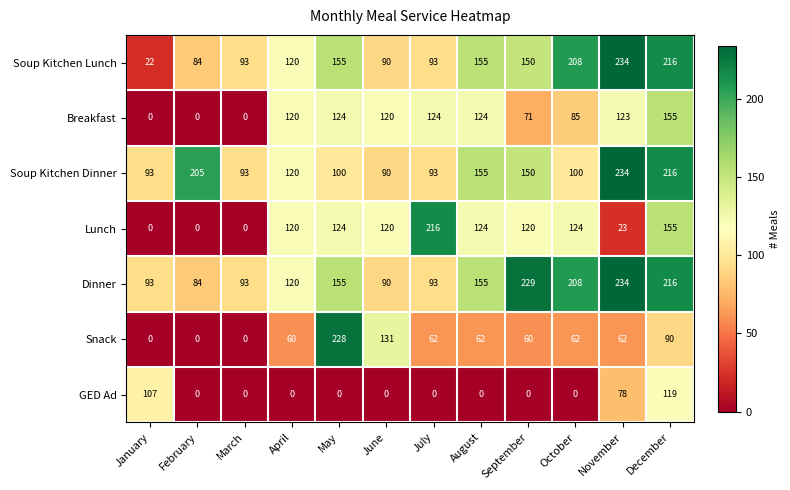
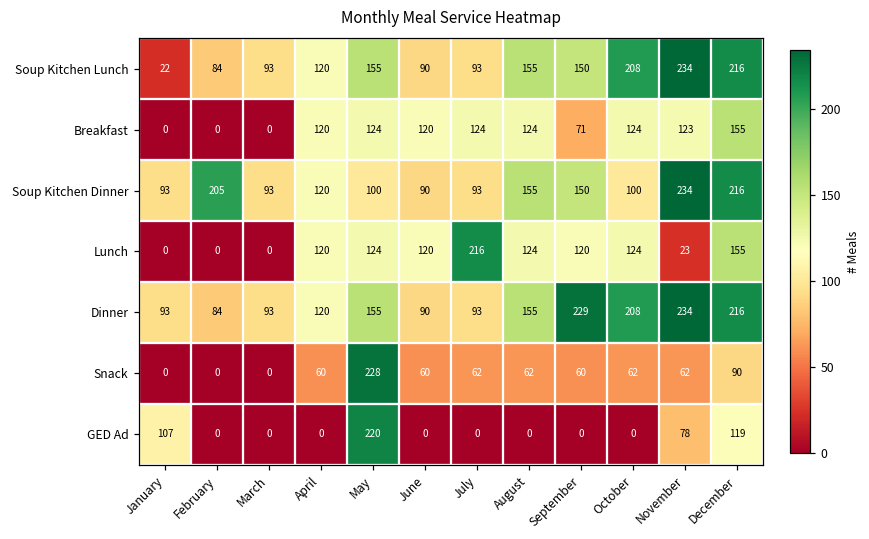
  {
    "Soup Kitchen Lunch": {
      "January": 22,
      "February": 84,
      "March": 93,
      "April": 120,
      "May": 155,
      "June": 90,
      "July": 93,
      "August": 155,
      "September": 150,
      "October": 208,
      "November": 234,
      "December": 216
    },
    "Breakfast": {
      "January": 0,
      "February": 0,
      "March": 0,
      "April": 120,
      "May": 124,
      "June": 120,
      "July": 124,
      "August": 124,
      "September": 71,
-     "October": 85,
+     "October": 124,
      "November": 123,
      "December": 155
    },
    "Soup Kitchen Dinner": {
      "January": 93,
      "February": 205,
      "March": 93,
      "April": 120,
      "May": 100,
      "June": 90,
      "July": 93,
      "August": 155,
      "September": 150,
      "October": 100,
      "November": 234,
      "December": 216
    },
    "Lunch": {
      "January": 0,
      "February": 0,
      "March": 0,
      "April": 120,
      "May": 124,
      "June": 120,
      "July": 216,
      "August": 124,
      "September": 120,
      "October": 124,
      "November": 23,
      "December": 155
    },
    "Dinner": {
      "January": 93,
      "February": 84,
      "March": 93,
      "April": 120,
      "May": 155,
      "June": 90,
      "July": 93,
      "August": 155,
      "September": 229,
      "October": 208,
      "November": 234,
      "December": 216
    },
    "Snack": {
      "January": 0,
      "February": 0,
      "March": 0,
      "April": 60,
      "May": 228,
-     "June": 131,
+     "June": 60,
      "July": 62,
      "August": 62,
      "September": 60,
      "October": 62,
      "November": 62,
      "December": 90
    },
    "GED Ad": {
      "January": 107,
      "February": 0,
      "March": 0,
      "April": 0,
-     "May": 0,
+     "May": 220,
      "June": 0,
      "July": 0,
      "August": 0,
      "September": 0,
      "October": 0,
      "November": 78,
      "December": 119
    }
  }
